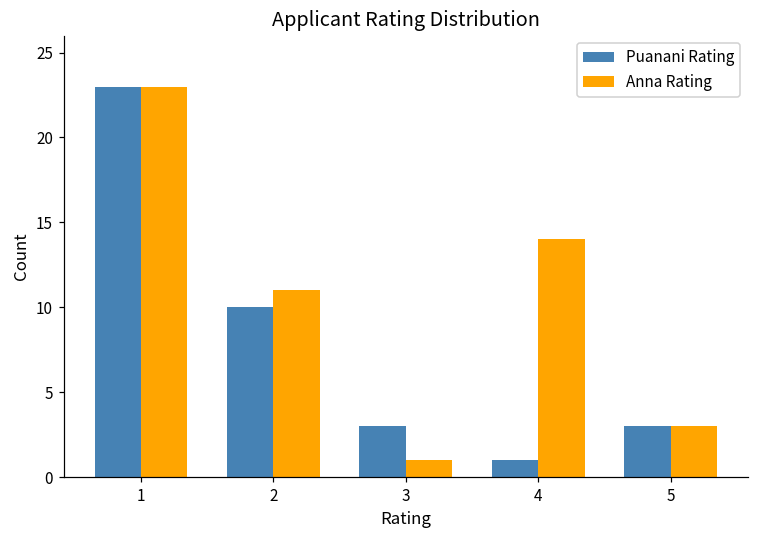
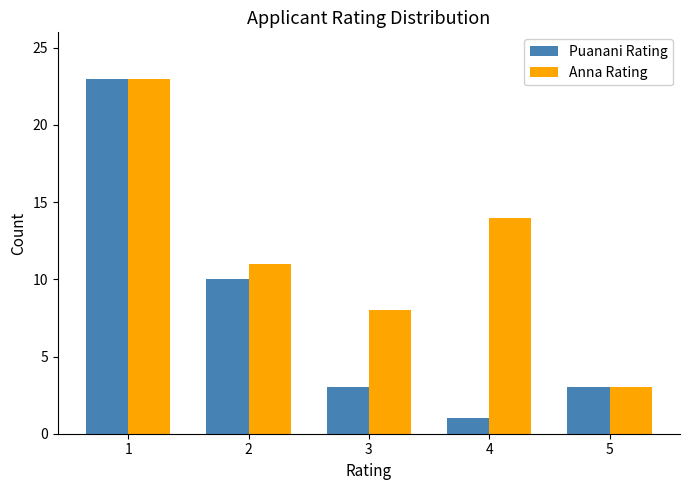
  {
    "Puanani Rating": {
      "1": 23,
      "2": 10,
      "3": 3,
      "4": 1,
      "5": 3
    },
    "Anna Rating": {
      "1": 23,
      "2": 11,
-     "3": 1,
+     "3": 8,
      "4": 14,
      "5": 3
    }
  }
